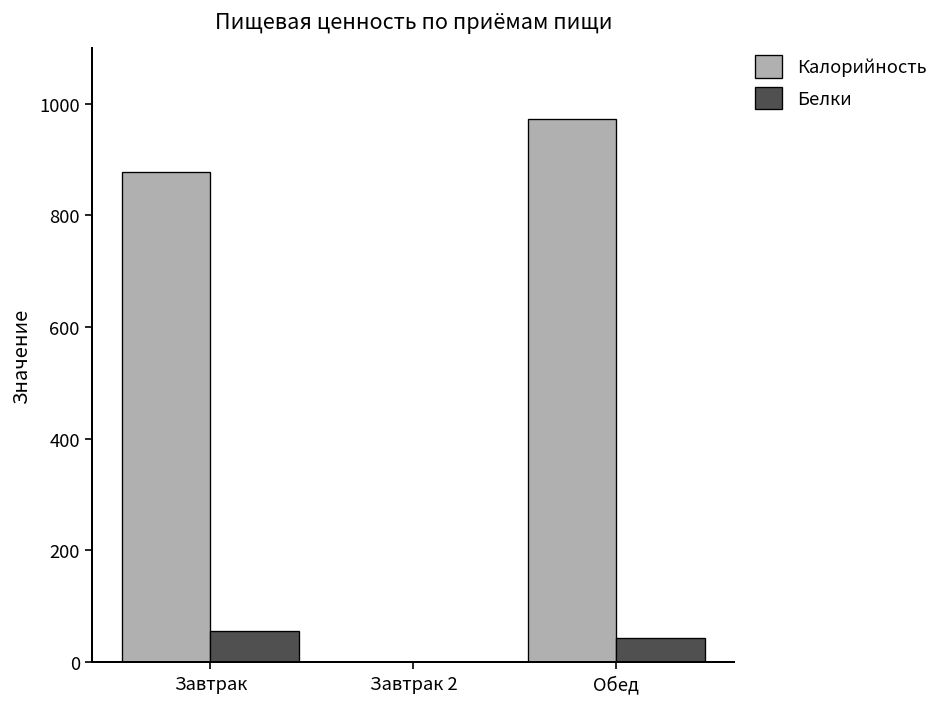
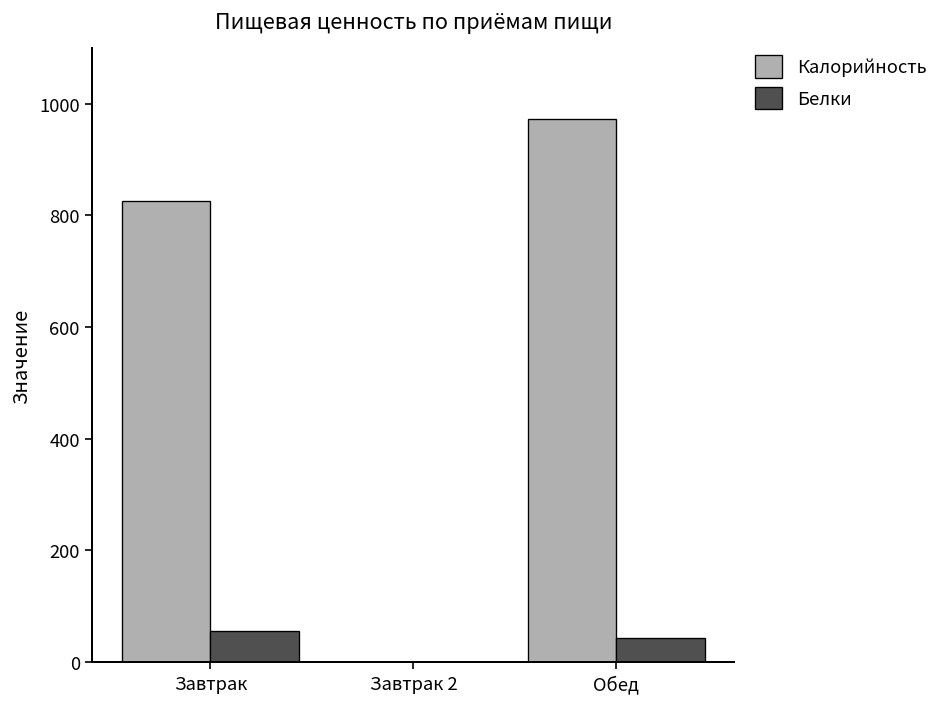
  {
    "Калорийность": {
-     "Завтрак": 880,
+     "Завтрак": 830,
      "Завтрак 2": 0,
      "Обед": 970
    },
    "Белки": {
      "Завтрак": 60,
      "Завтрак 2": 0,
      "Обед": 40
    }
  }
